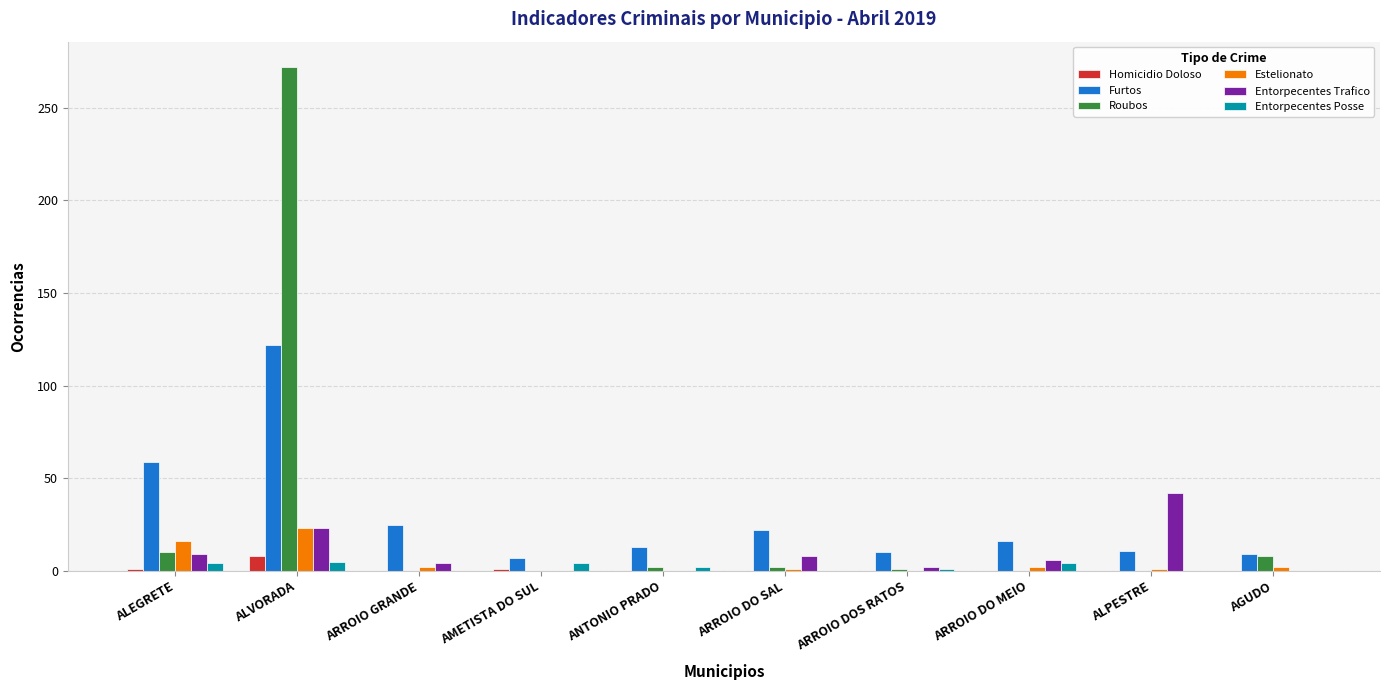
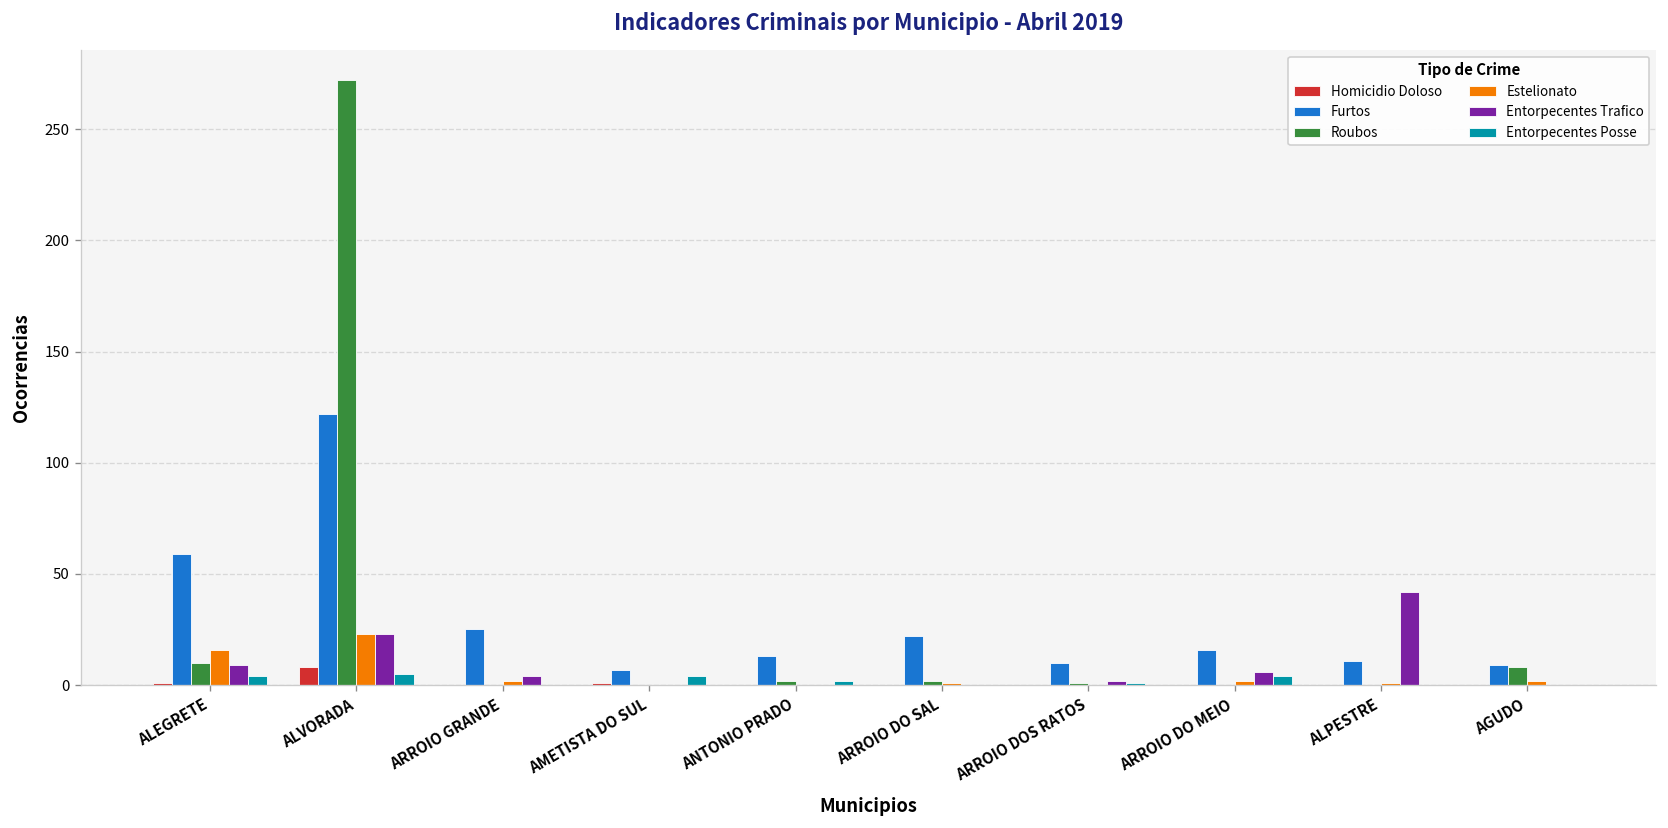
  {
    "Homicidio Doloso": {
      "ALVORADA": 8,
      "ARROIO GRANDE": 0,
      "ANTONIO PRADO": 0,
      "ARROIO DO SAL": 0,
      "ARROIO DOS RATOS": 0,
      "ARROIO DO MEIO": 0,
      "ALPESTRE": 0,
      "AGUDO": 0
    },
    "Roubos": {
      "ALEGRETE": 10,
      "ALVORADA": 272,
      "ARROIO GRANDE": 0,
      "AMETISTA DO SUL": 0,
      "ANTONIO PRADO": 2,
      "ARROIO DO SAL": 2,
      "ARROIO DO MEIO": 0,
      "ALPESTRE": 0,
      "AGUDO": 8
    },
    "Estelionato": {
      "ALEGRETE": 16,
      "ALVORADA": 23,
      "ARROIO GRANDE": 2,
      "AMETISTA DO SUL": 0,
      "ANTONIO PRADO": 0,
      "ARROIO DOS RATOS": 0,
      "ARROIO DO MEIO": 2,
      "AGUDO": 2
    },
    "Entorpecentes Trafico": {
      "ALEGRETE": 9,
      "ALVORADA": 23,
      "ARROIO GRANDE": 4,
      "AMETISTA DO SUL": 0,
      "ANTONIO PRADO": 0,
-     "ARROIO DO SAL": 8,
+     "ARROIO DO SAL": 0,
      "ARROIO DOS RATOS": 2,
      "ARROIO DO MEIO": 6,
      "ALPESTRE": 42,
      "AGUDO": 0
    }
  }
